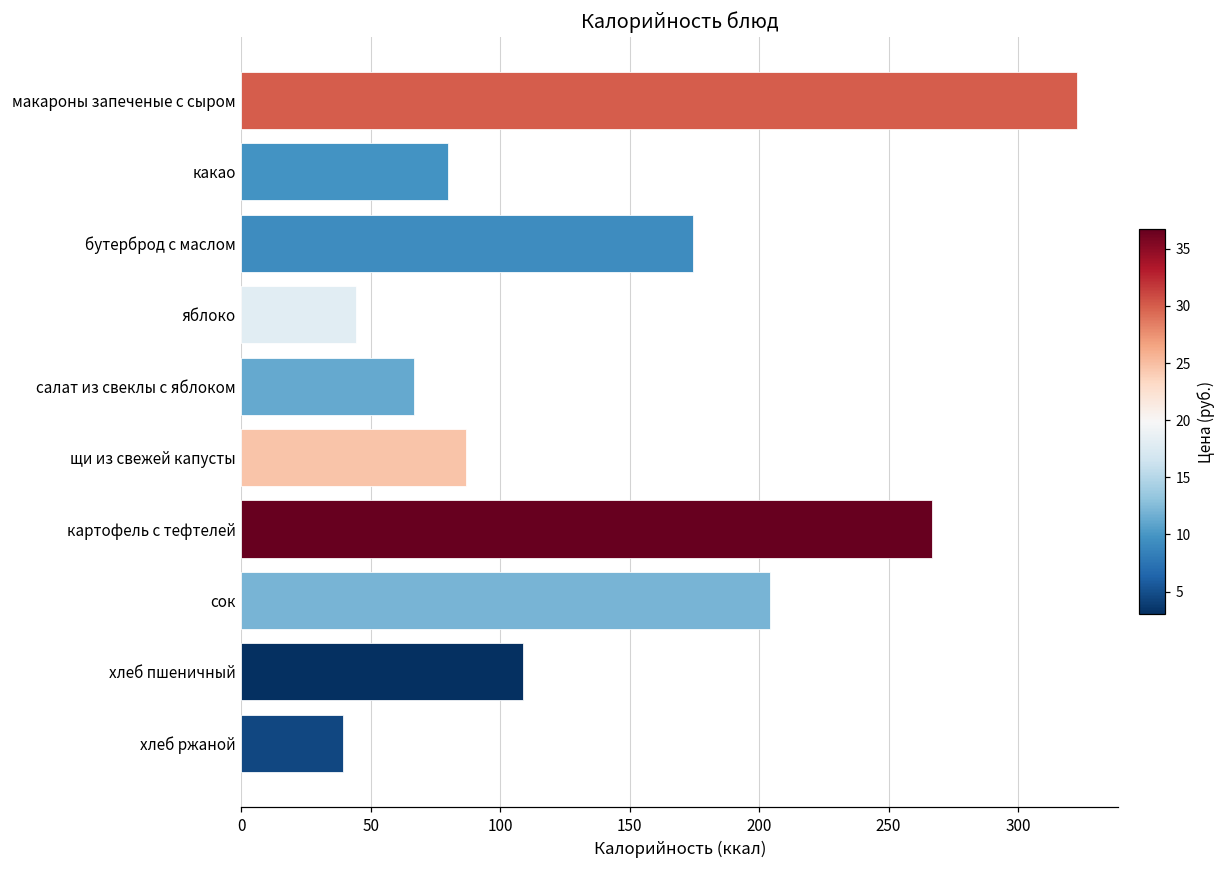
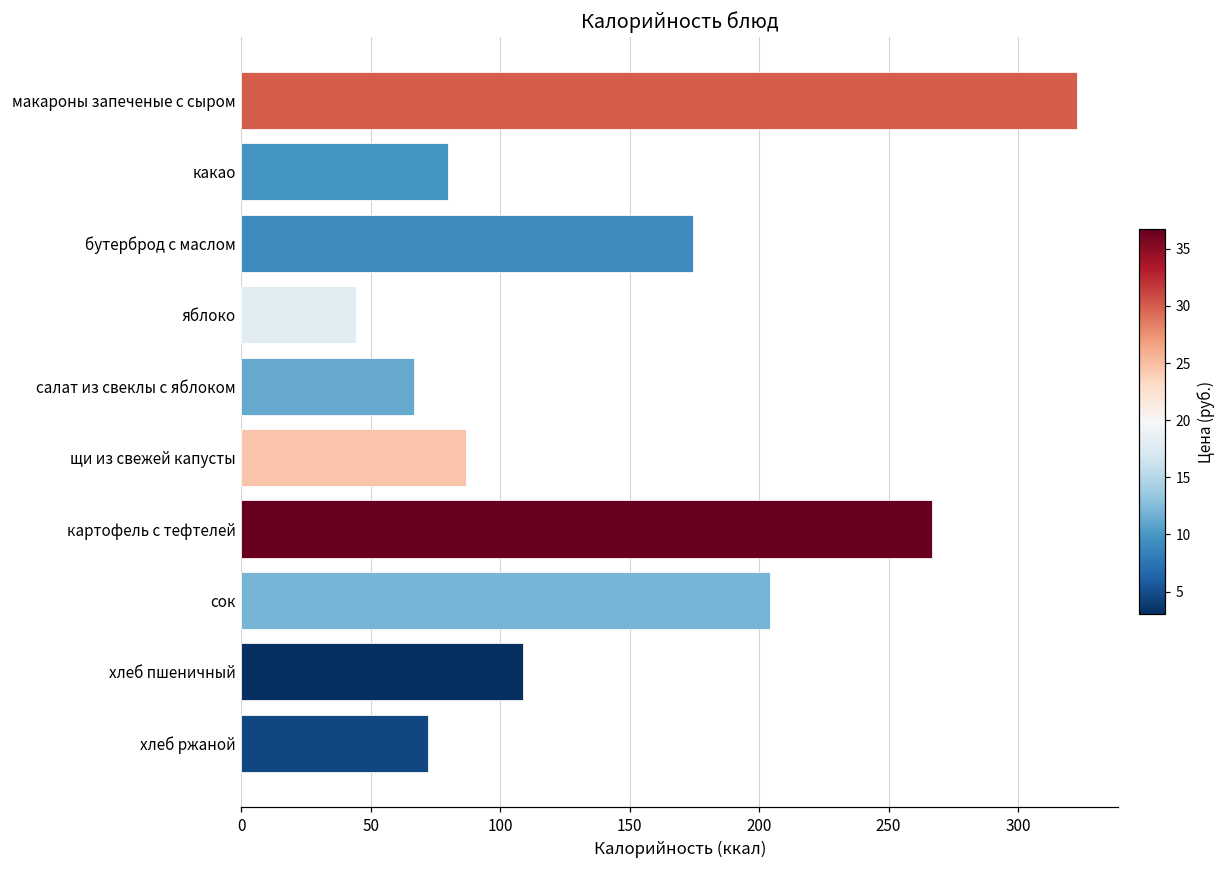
  {
    "макароны запеченые с сыром": 323,
    "какао": 80,
    "бутерброд с маслом": 174,
    "яблоко": 44,
    "салат из свеклы с яблоком": 67,
    "щи из свежей капусты": 87,
    "картофель с тефтелей": 267,
    "сок": 204,
    "хлеб пшеничный": 109,
-   "хлеб ржаной": 39
+   "хлеб ржаной": 72
  }
